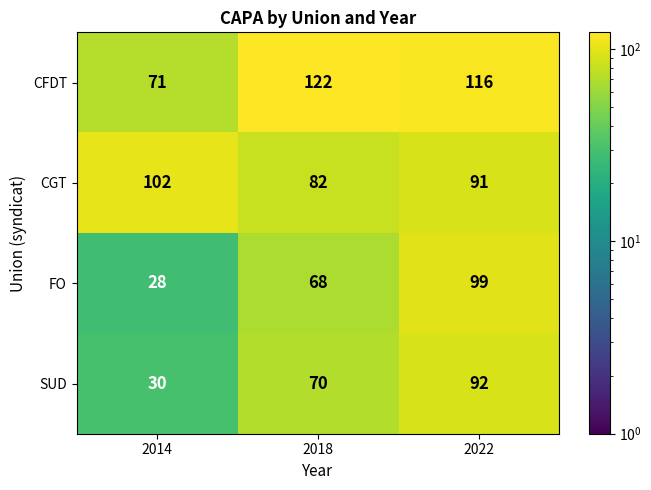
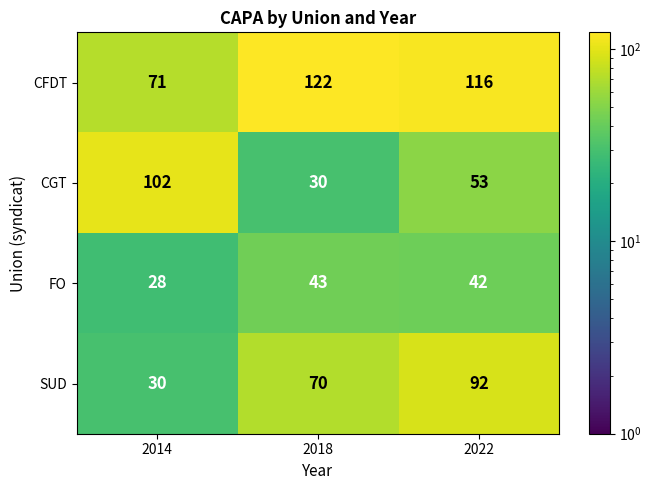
  {
    "CFDT": {
      "2014": 71,
      "2018": 122,
      "2022": 116
    },
    "CGT": {
      "2014": 102,
-     "2018": 82,
-     "2022": 91
+     "2018": 30,
+     "2022": 53
    },
    "FO": {
      "2014": 28,
-     "2018": 68,
-     "2022": 99
+     "2018": 43,
+     "2022": 42
    },
    "SUD": {
      "2014": 30,
      "2018": 70,
      "2022": 92
    }
  }
